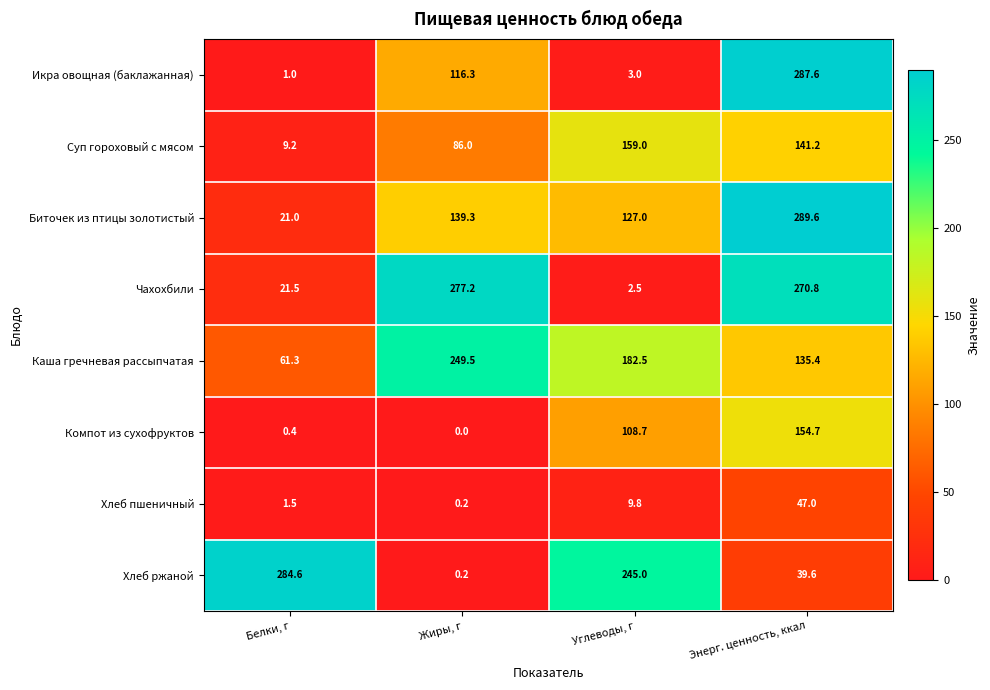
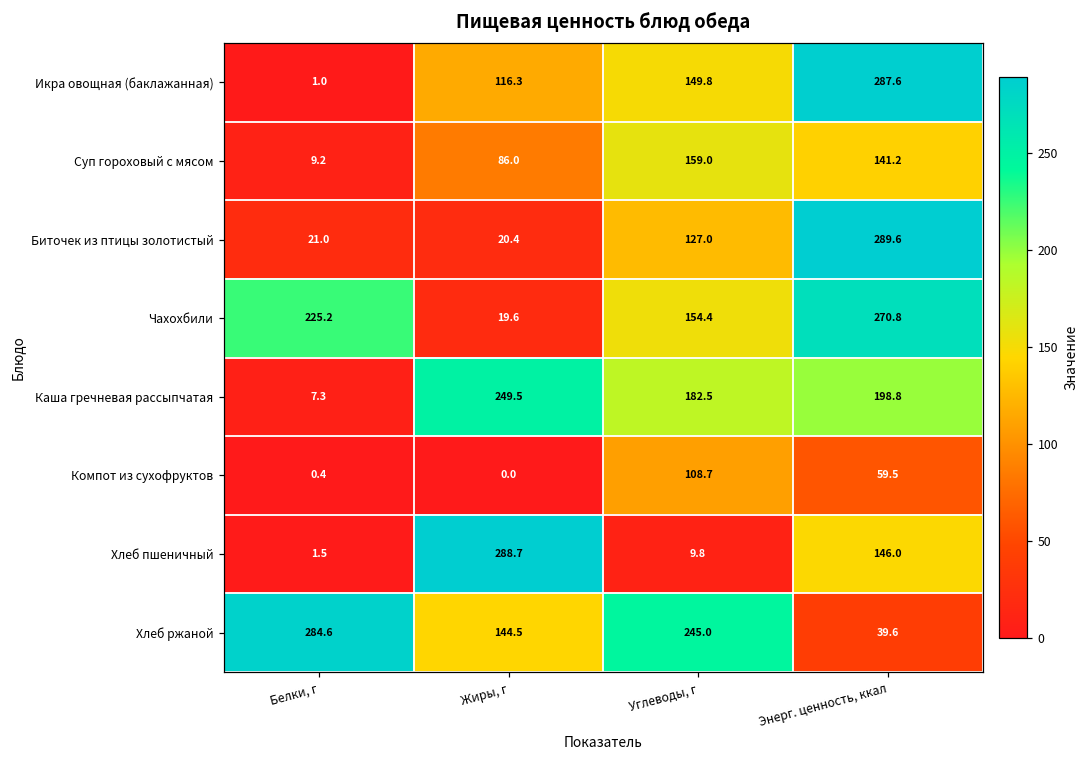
  {
    "Икра овощная (баклажанная)": {
      "Белки, г": 1.0,
      "Жиры, г": 116.3,
-     "Углеводы, г": 3.0,
+     "Углеводы, г": 149.8,
      "Энерг. ценность, ккал": 287.6
    },
    "Суп гороховый с мясом": {
      "Белки, г": 9.2,
      "Жиры, г": 86.0,
      "Углеводы, г": 159.0,
      "Энерг. ценность, ккал": 141.2
    },
    "Биточек из птицы золотистый": {
      "Белки, г": 21.0,
-     "Жиры, г": 139.3,
+     "Жиры, г": 20.4,
      "Углеводы, г": 127.0,
      "Энерг. ценность, ккал": 289.6
    },
    "Чахохбили": {
-     "Белки, г": 21.5,
-     "Жиры, г": 277.2,
-     "Углеводы, г": 2.5,
+     "Белки, г": 225.2,
+     "Жиры, г": 19.6,
+     "Углеводы, г": 154.4,
      "Энерг. ценность, ккал": 270.8
    },
    "Каша гречневая рассыпчатая": {
-     "Белки, г": 61.3,
+     "Белки, г": 7.3,
      "Жиры, г": 249.5,
      "Углеводы, г": 182.5,
-     "Энерг. ценность, ккал": 135.4
+     "Энерг. ценность, ккал": 198.8
    },
    "Компот из сухофруктов": {
      "Белки, г": 0.4,
      "Жиры, г": 0.0,
      "Углеводы, г": 108.7,
-     "Энерг. ценность, ккал": 154.7
+     "Энерг. ценность, ккал": 59.5
    },
    "Хлеб пшеничный": {
      "Белки, г": 1.5,
-     "Жиры, г": 0.2,
+     "Жиры, г": 288.7,
      "Углеводы, г": 9.8,
-     "Энерг. ценность, ккал": 47.0
+     "Энерг. ценность, ккал": 146.0
    },
    "Хлеб ржаной": {
      "Белки, г": 284.6,
-     "Жиры, г": 0.2,
+     "Жиры, г": 144.5,
      "Углеводы, г": 245.0,
      "Энерг. ценность, ккал": 39.6
    }
  }
